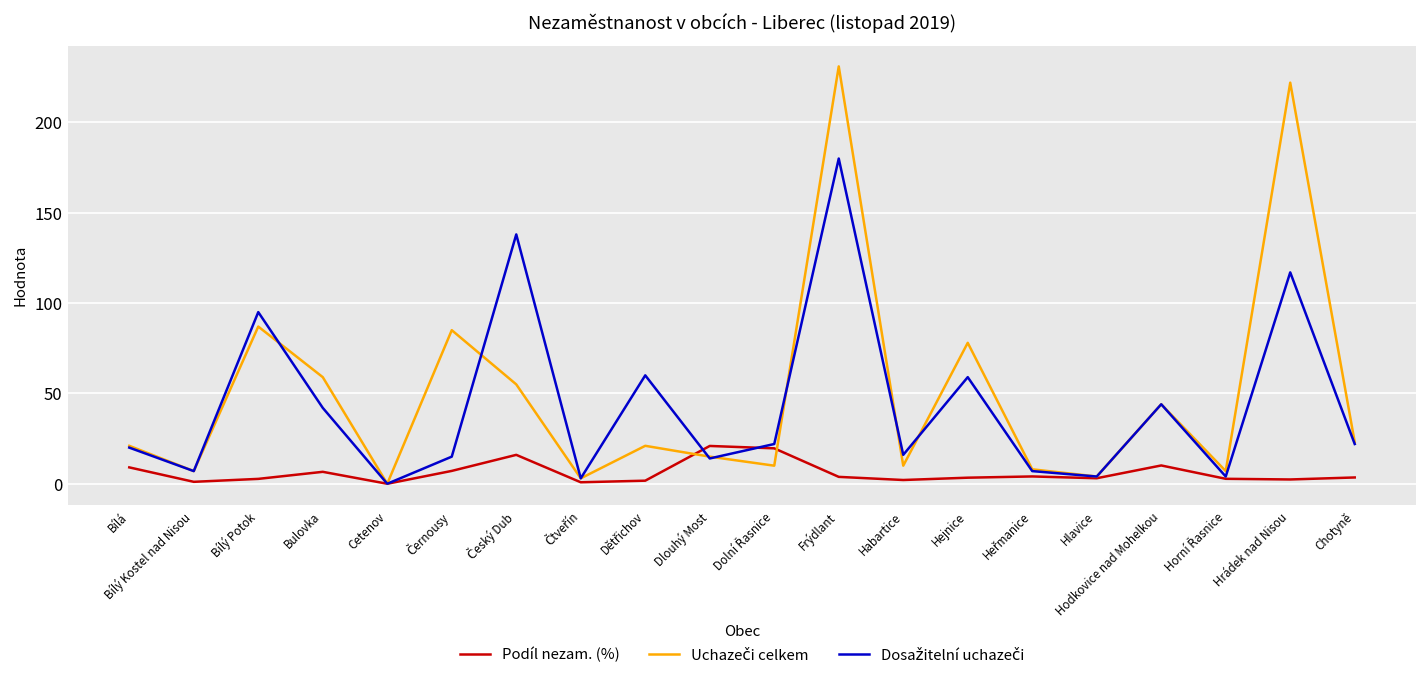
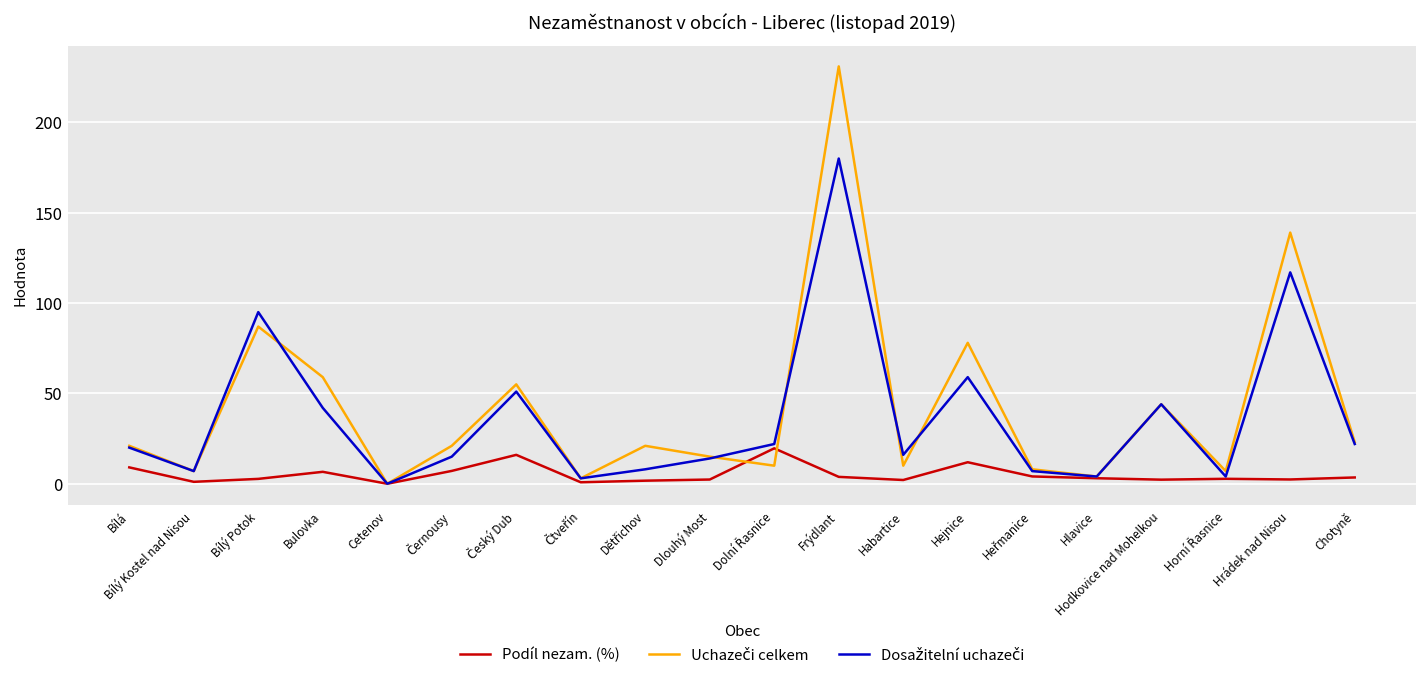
  {
    "Podíl nezam. (%)": {
      "Bílá": 9,
      "Bílý Kostel nad Nisou": 1,
      "Bílý Potok": 3,
      "Bulovka": 7,
      "Černousy": 7,
      "Český Dub": 16,
      "Čtveřín": 1,
      "Dětřichov": 2,
-     "Dlouhý Most": 21,
+     "Dlouhý Most": 2,
      "Dolní Řasnice": 20,
      "Frýdlant": 4,
      "Habartice": 2,
-     "Hejnice": 3,
+     "Hejnice": 12,
      "Heřmanice": 4,
-     "Hodkovice nad Mohelkou": 10,
+     "Hodkovice nad Mohelkou": 2,
      "Hrádek nad Nisou": 2,
      "Chotyně": 3
    },
    "Uchazeči celkem": {
      "Bílý Potok": 87,
      "Bulovka": 59,
-     "Černousy": 85,
+     "Černousy": 21,
      "Český Dub": 55,
      "Dětřichov": 21,
      "Dolní Řasnice": 10,
      "Frýdlant": 231,
      "Habartice": 10,
      "Hejnice": 78,
      "Horní Řasnice": 7,
-     "Hrádek nad Nisou": 222
+     "Hrádek nad Nisou": 139
    },
    "Dosažitelní uchazeči": {
      "Bílý Potok": 95,
      "Bulovka": 42,
      "Černousy": 15,
-     "Český Dub": 138,
-     "Dětřichov": 60,
+     "Český Dub": 51,
+     "Dětřichov": 8,
      "Dolní Řasnice": 22,
      "Frýdlant": 180,
      "Habartice": 16,
      "Hejnice": 59,
      "Hrádek nad Nisou": 117
    }
  }
